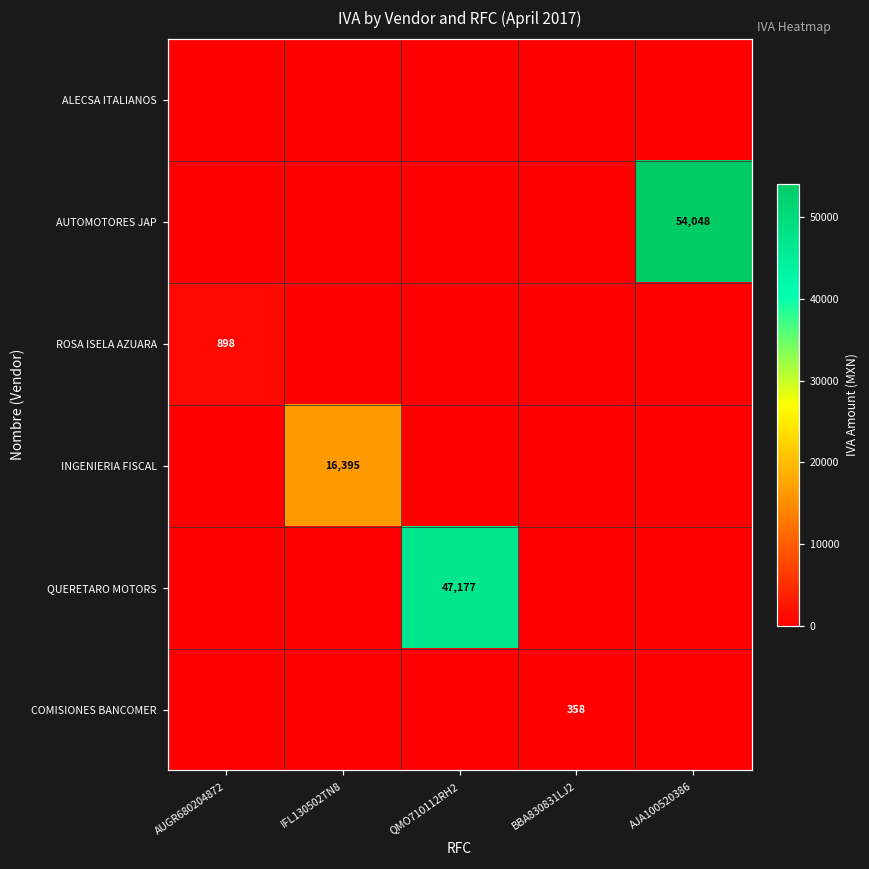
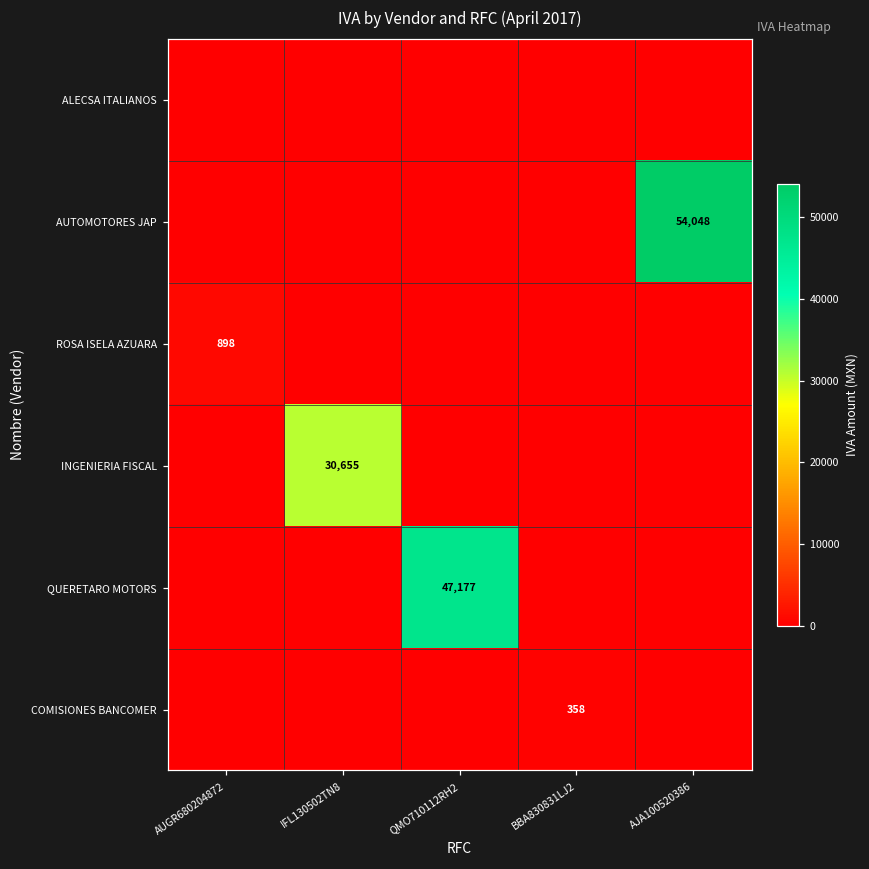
  {
    "AUTOMOTORES JAP": {
      "AJA100520386": "54,048"
    },
    "ROSA ISELA AZUARA": {
      "AUGR680204872": "898"
    },
    "INGENIERIA FISCAL": {
-     "IFL130502TN8": "16,395"
+     "IFL130502TN8": "30,655"
    },
    "QUERETARO MOTORS": {
      "QMO710112RH2": "47,177"
    },
    "COMISIONES BANCOMER": {
      "BBA830831LJ2": "358"
    }
  }
